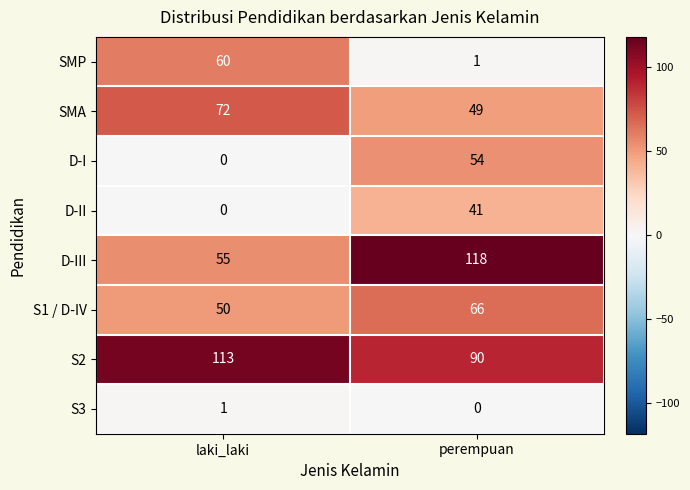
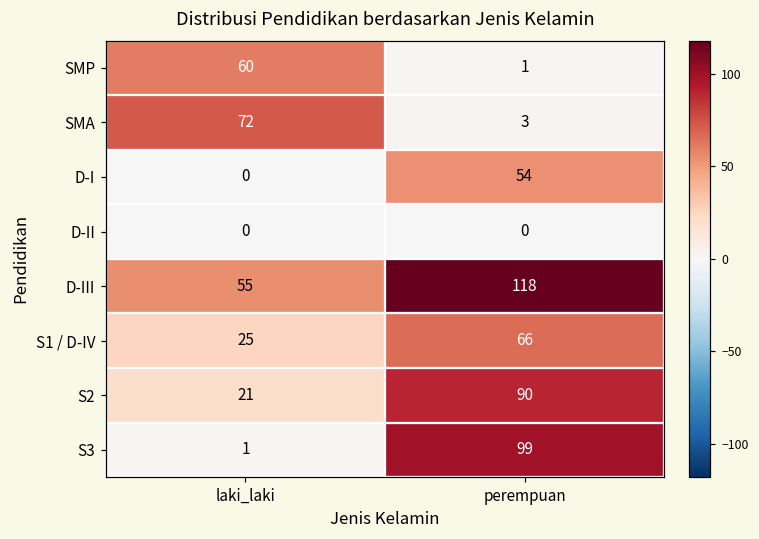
  {
    "SMP": {
      "laki_laki": 60,
      "perempuan": 1
    },
    "SMA": {
      "laki_laki": 72,
-     "perempuan": 49
+     "perempuan": 3
    },
    "D-I": {
      "laki_laki": 0,
      "perempuan": 54
    },
    "D-II": {
      "laki_laki": 0,
-     "perempuan": 41
+     "perempuan": 0
    },
    "D-III": {
      "laki_laki": 55,
      "perempuan": 118
    },
    "S1 / D-IV": {
-     "laki_laki": 50,
+     "laki_laki": 25,
      "perempuan": 66
    },
    "S2": {
-     "laki_laki": 113,
+     "laki_laki": 21,
      "perempuan": 90
    },
    "S3": {
      "laki_laki": 1,
-     "perempuan": 0
+     "perempuan": 99
    }
  }
